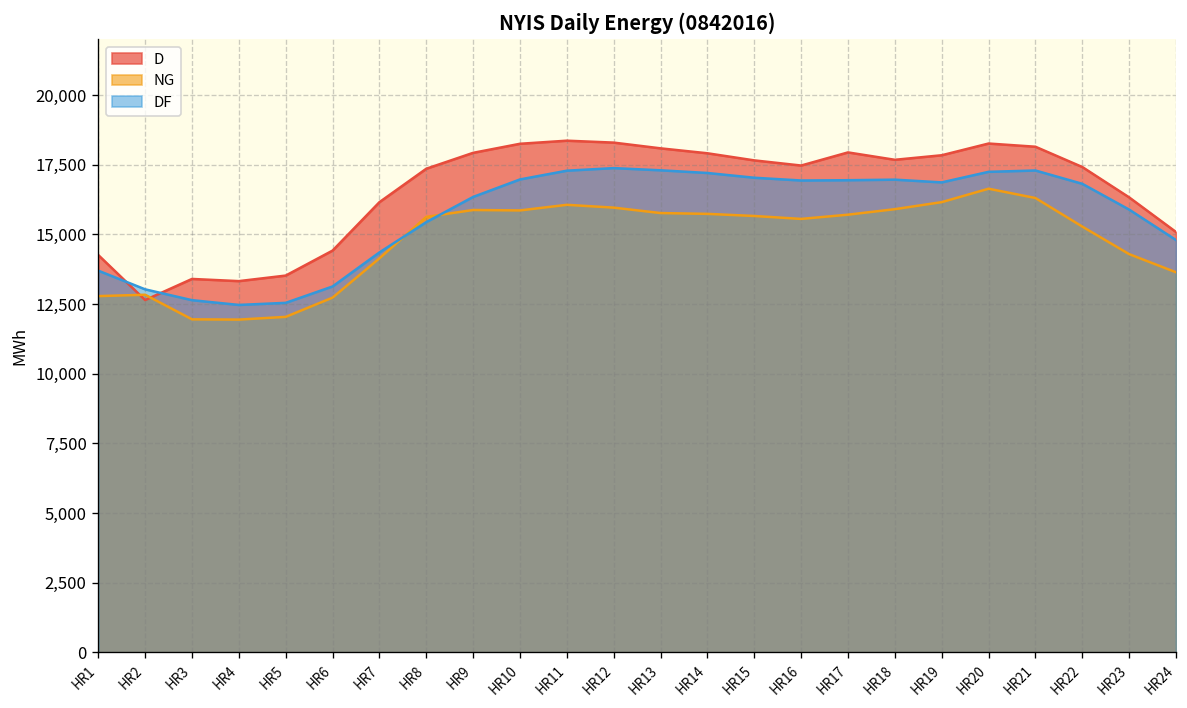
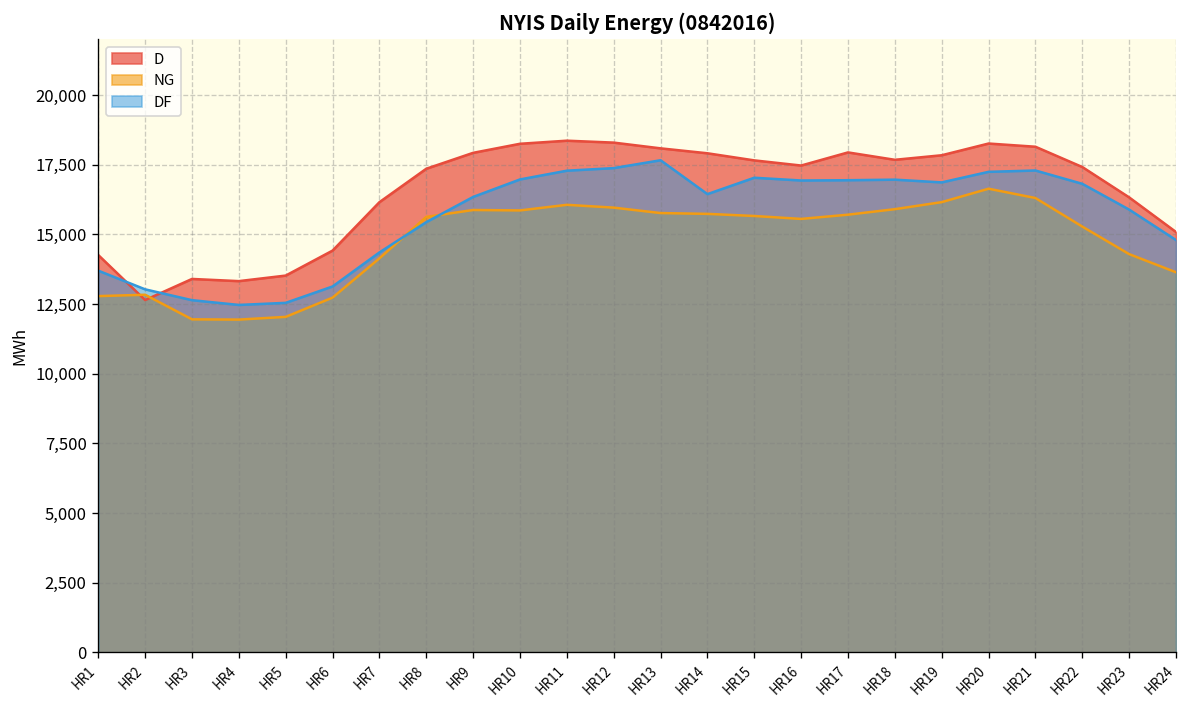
  {
    "D": {
      "HR1": "14,300",
      "HR2": "12,600",
      "HR3": "13,400",
      "HR4": "13,300",
      "HR5": "13,500",
      "HR6": "14,400",
      "HR7": "16,200",
      "HR8": "17,400",
      "HR9": "17,900",
      "HR10": "18,300",
      "HR11": "18,400",
      "HR12": "18,300",
      "HR13": "18,100",
      "HR14": "17,900",
      "HR15": "17,700",
      "HR16": "17,500",
      "HR17": "17,900",
      "HR18": "17,700",
      "HR19": "17,800",
      "HR20": "18,300",
      "HR21": "18,100",
      "HR22": "17,400",
      "HR23": "16,300",
      "HR24": "15,100"
    },
    "NG": {
      "HR1": "12,800",
      "HR2": "12,800",
      "HR3": "12,000",
      "HR4": "11,900",
      "HR5": "12,000",
      "HR6": "12,700",
      "HR7": "14,100",
      "HR8": "15,600",
      "HR9": "15,900",
      "HR10": "15,900",
      "HR11": "16,100",
      "HR12": "16,000",
      "HR13": "15,800",
      "HR14": "15,700",
      "HR15": "15,700",
      "HR16": "15,600",
      "HR17": "15,700",
      "HR18": "15,900",
      "HR19": "16,200",
      "HR20": "16,600",
      "HR21": "16,300",
      "HR22": "15,300",
      "HR23": "14,300",
      "HR24": "13,600"
    },
    "DF": {
      "HR1": "13,700",
      "HR2": "13,000",
      "HR3": "12,600",
      "HR4": "12,500",
      "HR5": "12,500",
      "HR6": "13,100",
      "HR7": "14,400",
      "HR8": "15,400",
      "HR9": "16,300",
      "HR10": "17,000",
      "HR11": "17,300",
      "HR12": "17,400",
-     "HR13": "17,300",
-     "HR14": "17,200",
+     "HR13": "17,700",
+     "HR14": "16,400",
      "HR15": "17,000",
      "HR16": "16,900",
      "HR17": "16,900",
      "HR18": "17,000",
      "HR19": "16,900",
      "HR20": "17,200",
      "HR21": "17,300",
      "HR22": "16,800",
      "HR23": "15,900",
      "HR24": "14,800"
    }
  }
